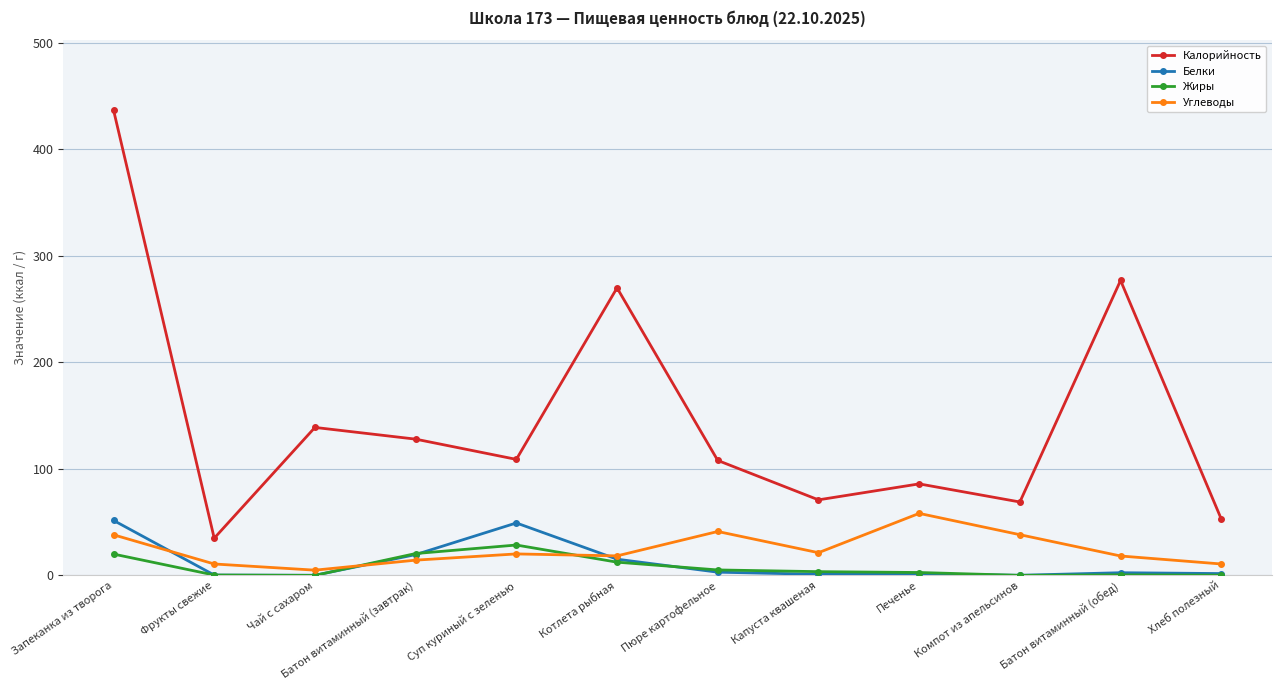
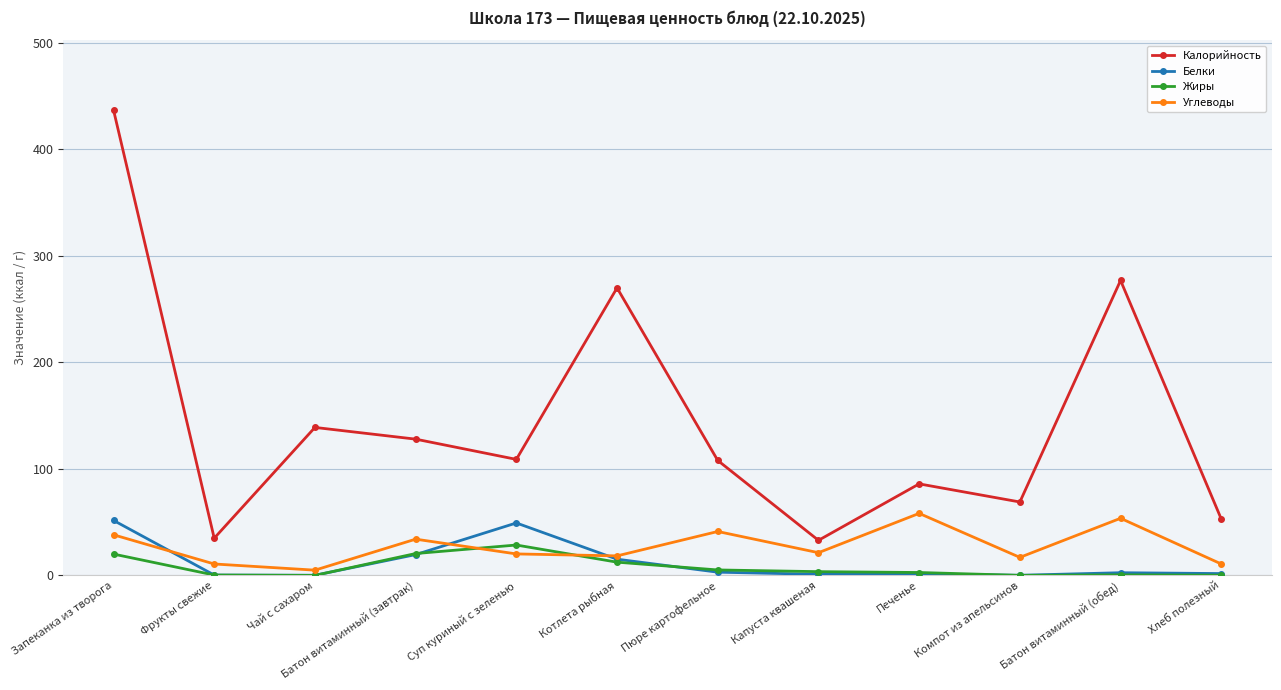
  {
    "Калорийность": {
      "Запеканка из творога": 437,
      "Фрукты свежие": 35,
      "Чай с сахаром": 139,
      "Батон витаминный (завтрак)": 128,
      "Суп куриный с зеленью": 109,
      "Котлета рыбная": 270,
      "Пюре картофельное": 108,
-     "Капуста квашеная": 71,
+     "Капуста квашеная": 33,
      "Печенье": 86,
      "Компот из апельсинов": 69,
      "Батон витаминный (обед)": 277,
      "Хлеб полезный": 53
    },
    "Белки": {
      "Запеканка из творога": 52,
      "Суп куриный с зеленью": 49,
      "Котлета рыбная": 15,
      "Капуста квашеная": 1
    },
    "Жиры": {
      "Запеканка из творога": 20,
      "Суп куриный с зеленью": 29,
      "Котлета рыбная": 13,
      "Капуста квашеная": 4
    },
    "Углеводы": {
      "Запеканка из творога": 38,
      "Фрукты свежие": 11,
      "Чай с сахаром": 5,
-     "Батон витаминный (завтрак)": 14,
+     "Батон витаминный (завтрак)": 34,
      "Суп куриный с зеленью": 20,
      "Котлета рыбная": 18,
      "Пюре картофельное": 41,
      "Капуста квашеная": 21,
      "Печенье": 58,
-     "Компот из апельсинов": 38,
-     "Батон витаминный (обед)": 18,
+     "Компот из апельсинов": 17,
+     "Батон витаминный (обед)": 54,
      "Хлеб полезный": 11
    }
  }
